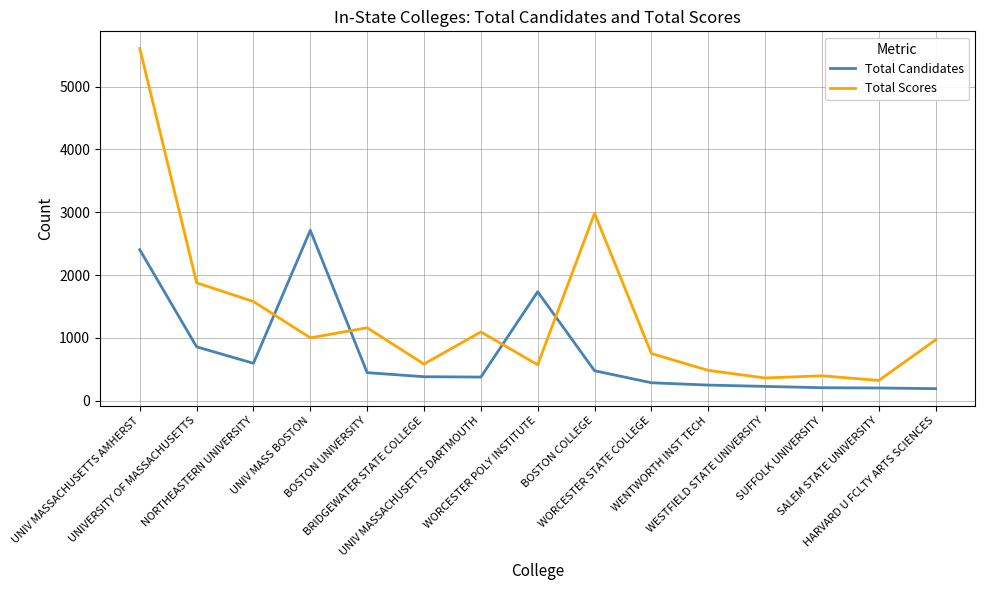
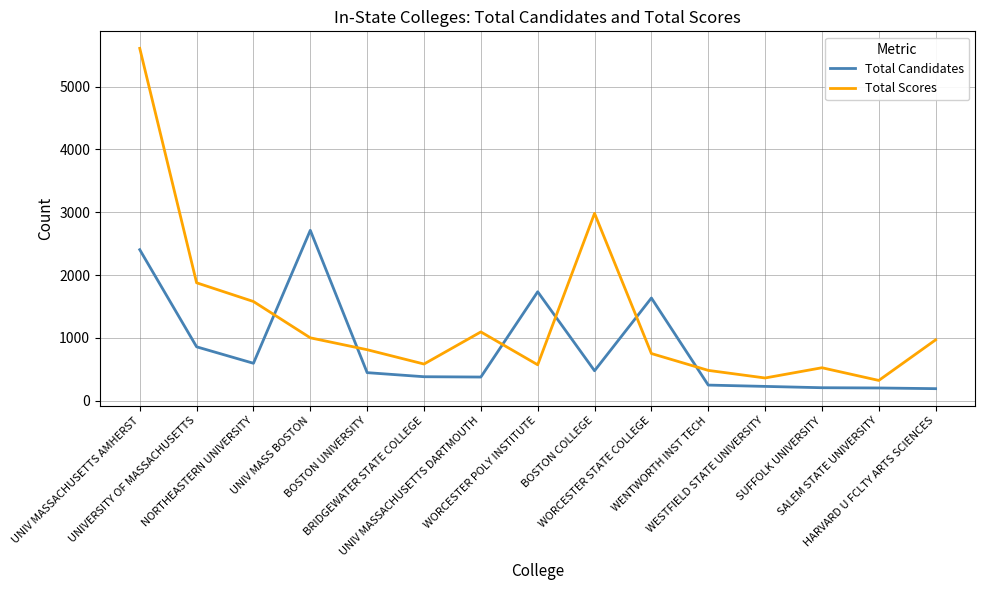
  {
    "Total Candidates": {
      "UNIV MASSACHUSETTS AMHERST": 2400,
      "UNIVERSITY OF MASSACHUSETTS": 900,
      "NORTHEASTERN UNIVERSITY": 600,
      "UNIV MASS BOSTON": 2700,
      "BOSTON UNIVERSITY": 400,
      "BRIDGEWATER STATE COLLEGE": 400,
      "UNIV MASSACHUSETTS DARTMOUTH": 400,
      "WORCESTER POLY INSTITUTE": 1700,
      "BOSTON COLLEGE": 500,
-     "WORCESTER STATE COLLEGE": 300,
+     "WORCESTER STATE COLLEGE": 1600,
      "WENTWORTH INST TECH": 200,
      "WESTFIELD STATE UNIVERSITY": 200,
      "SUFFOLK UNIVERSITY": 200,
      "SALEM STATE UNIVERSITY": 200,
      "HARVARD U FCLTY ARTS SCIENCES": 200
    },
    "Total Scores": {
      "UNIV MASSACHUSETTS AMHERST": 5600,
      "UNIVERSITY OF MASSACHUSETTS": 1900,
      "NORTHEASTERN UNIVERSITY": 1600,
      "UNIV MASS BOSTON": 1000,
-     "BOSTON UNIVERSITY": 1200,
+     "BOSTON UNIVERSITY": 800,
      "BRIDGEWATER STATE COLLEGE": 600,
      "UNIV MASSACHUSETTS DARTMOUTH": 1100,
      "WORCESTER POLY INSTITUTE": 600,
      "BOSTON COLLEGE": 3000,
      "WORCESTER STATE COLLEGE": 800,
      "WENTWORTH INST TECH": 500,
      "WESTFIELD STATE UNIVERSITY": 400,
-     "SUFFOLK UNIVERSITY": 400,
+     "SUFFOLK UNIVERSITY": 500,
      "SALEM STATE UNIVERSITY": 300,
      "HARVARD U FCLTY ARTS SCIENCES": 1000
    }
  }
